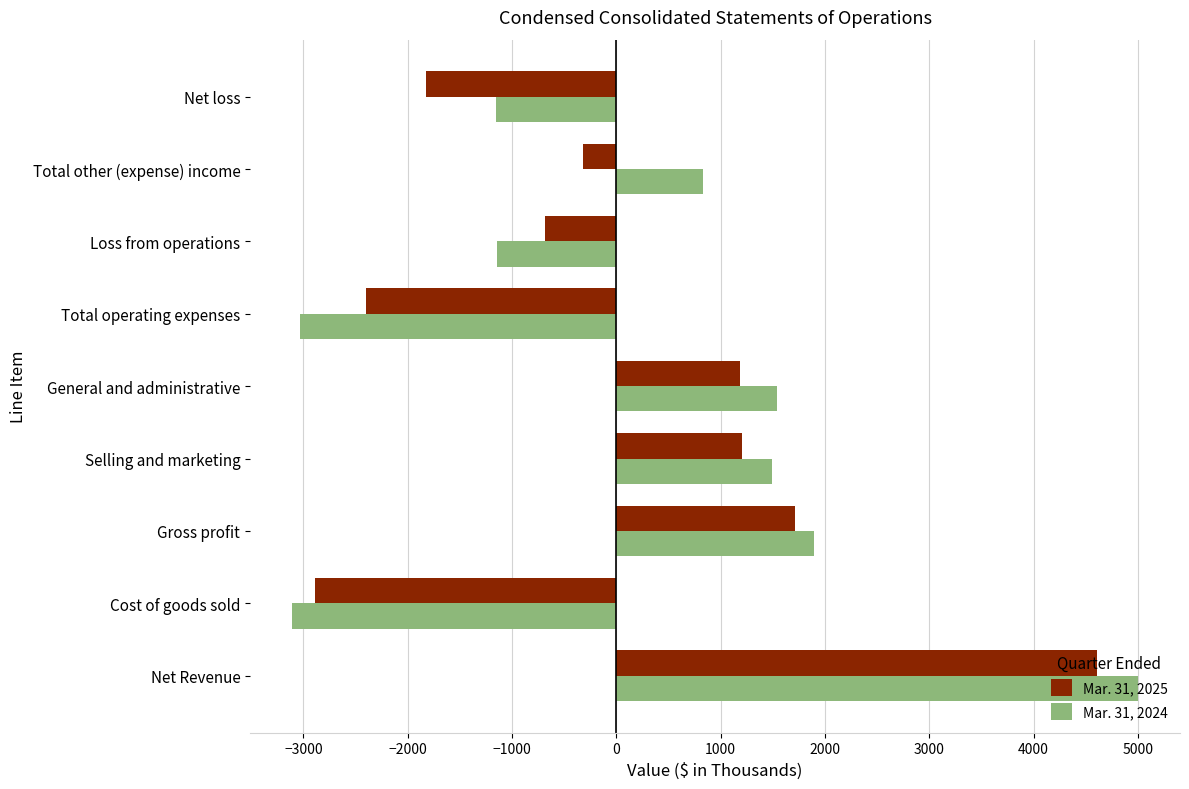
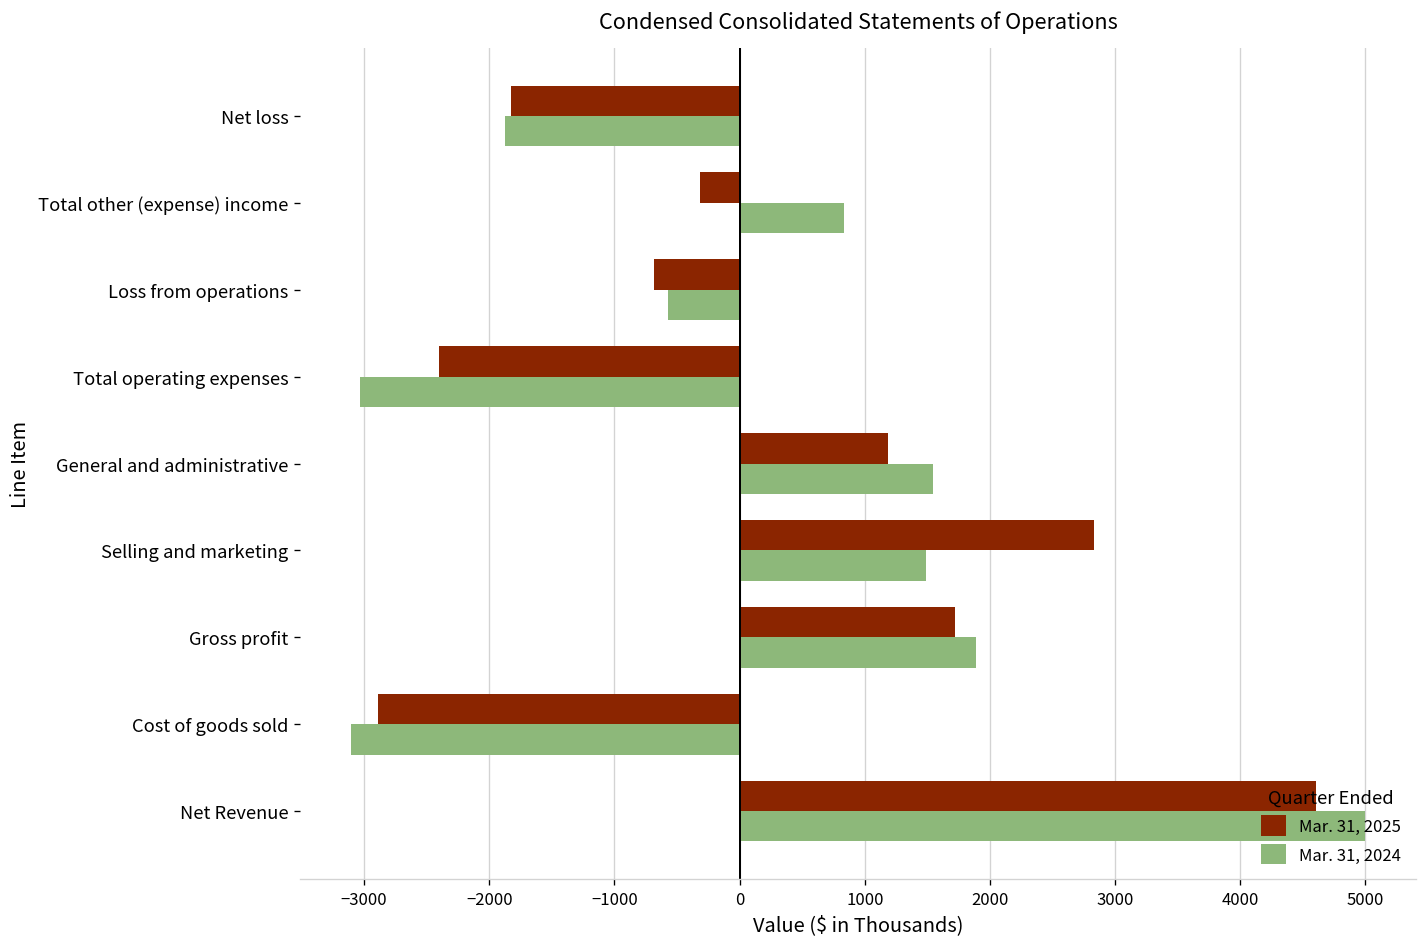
  {
    "Mar. 31, 2025": {
      "Net loss": -1830,
      "Total other (expense) income": -320,
      "Loss from operations": -680,
      "Total operating expenses": -2400,
      "General and administrative": 1190,
-     "Selling and marketing": 1210,
+     "Selling and marketing": 2830,
      "Gross profit": 1720,
      "Cost of goods sold": -2890,
      "Net Revenue": 4610
    },
    "Mar. 31, 2024": {
-     "Net loss": -1150,
+     "Net loss": -1870,
      "Total other (expense) income": 830,
-     "Loss from operations": -1150,
+     "Loss from operations": -580,
      "Total operating expenses": -3040,
      "General and administrative": 1550,
      "Selling and marketing": 1490,
      "Gross profit": 1890,
      "Cost of goods sold": -3110,
      "Net Revenue": 5000
    }
  }
